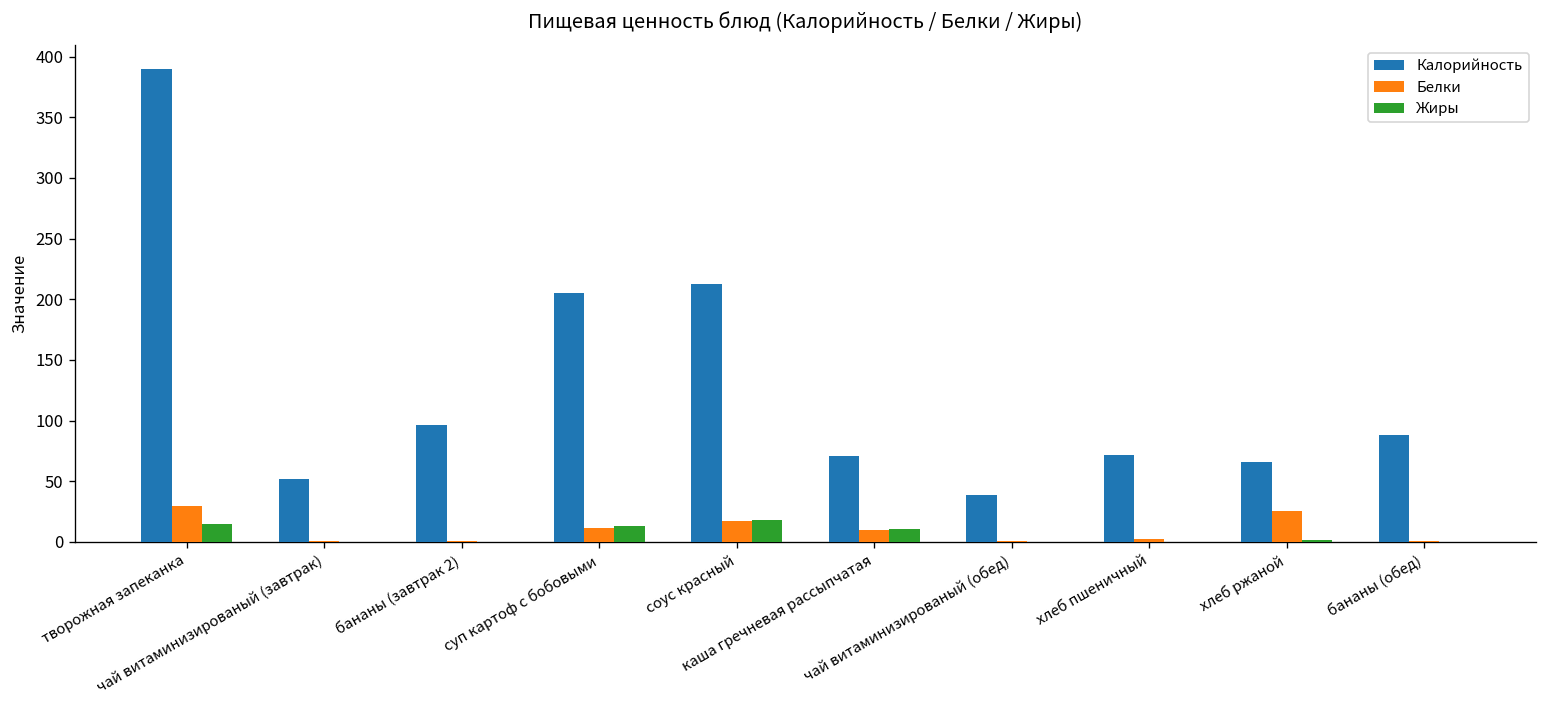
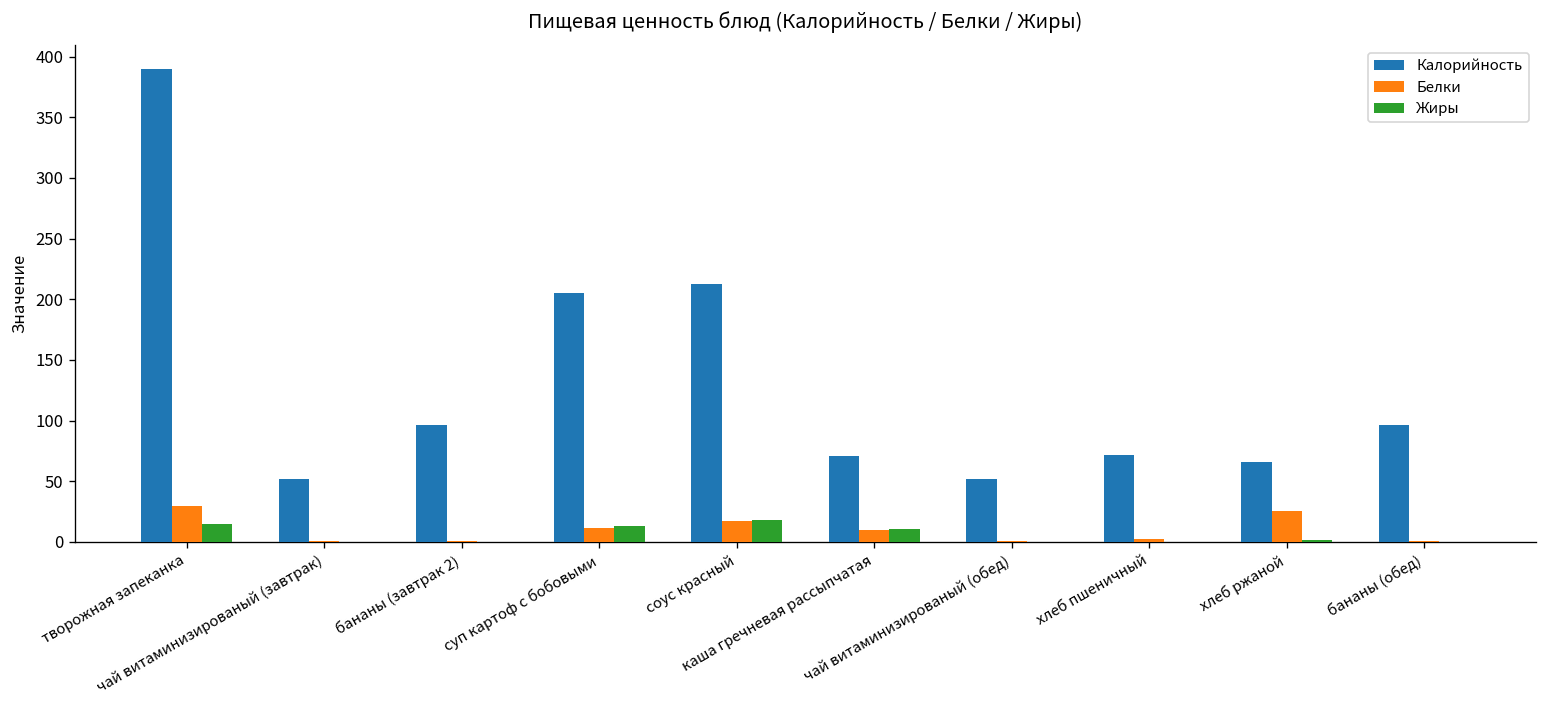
  {
    "Калорийность": {
      "творожная запеканка": 390,
      "чай витаминизированый (завтрак)": 52,
      "бананы (завтрак 2)": 96,
      "суп картоф с бобовыми": 205,
      "соус красный": 213,
      "каша гречневая рассыпчатая": 71,
-     "чай витаминизированый (обед)": 39,
+     "чай витаминизированый (обед)": 52,
      "хлеб пшеничный": 72,
      "хлеб ржаной": 66,
-     "бананы (обед)": 88
+     "бананы (обед)": 96
    },
    "Белки": {
      "творожная запеканка": 30,
      "суп картоф с бобовыми": 12,
      "соус красный": 17,
      "каша гречневая рассыпчатая": 10,
      "хлеб ржаной": 26
    },
    "Жиры": {
      "творожная запеканка": 15,
      "чай витаминизированый (завтрак)": 0,
      "суп картоф с бобовыми": 13,
      "соус красный": 18,
      "каша гречневая рассыпчатая": 11,
      "чай витаминизированый (обед)": 0
    }
  }
